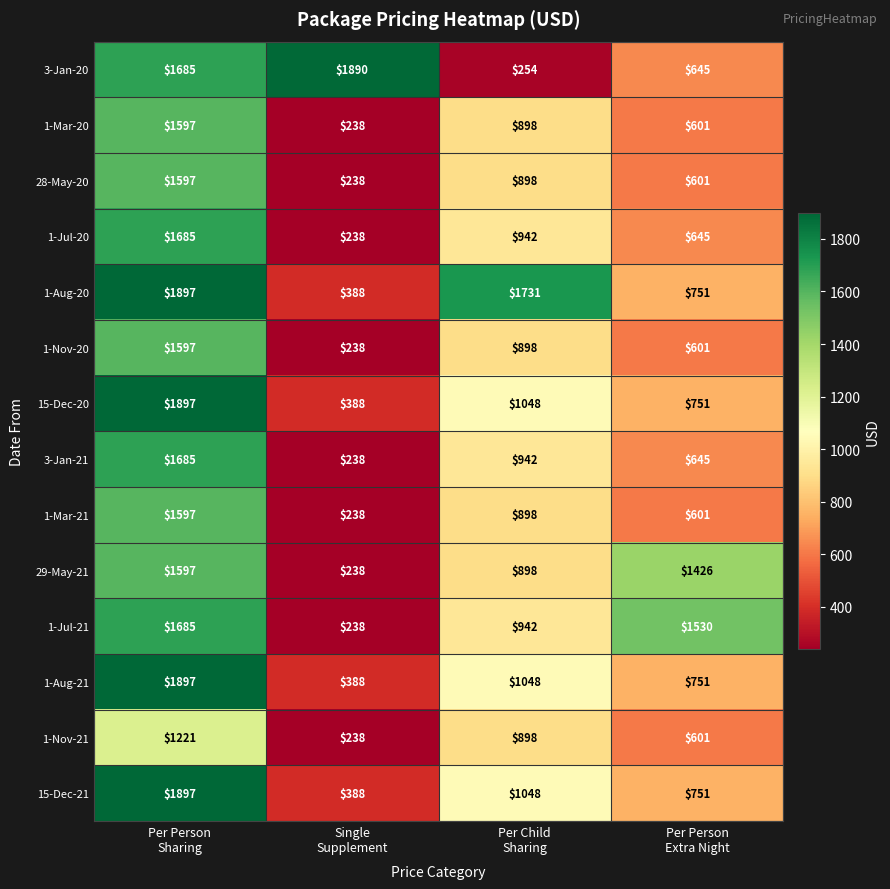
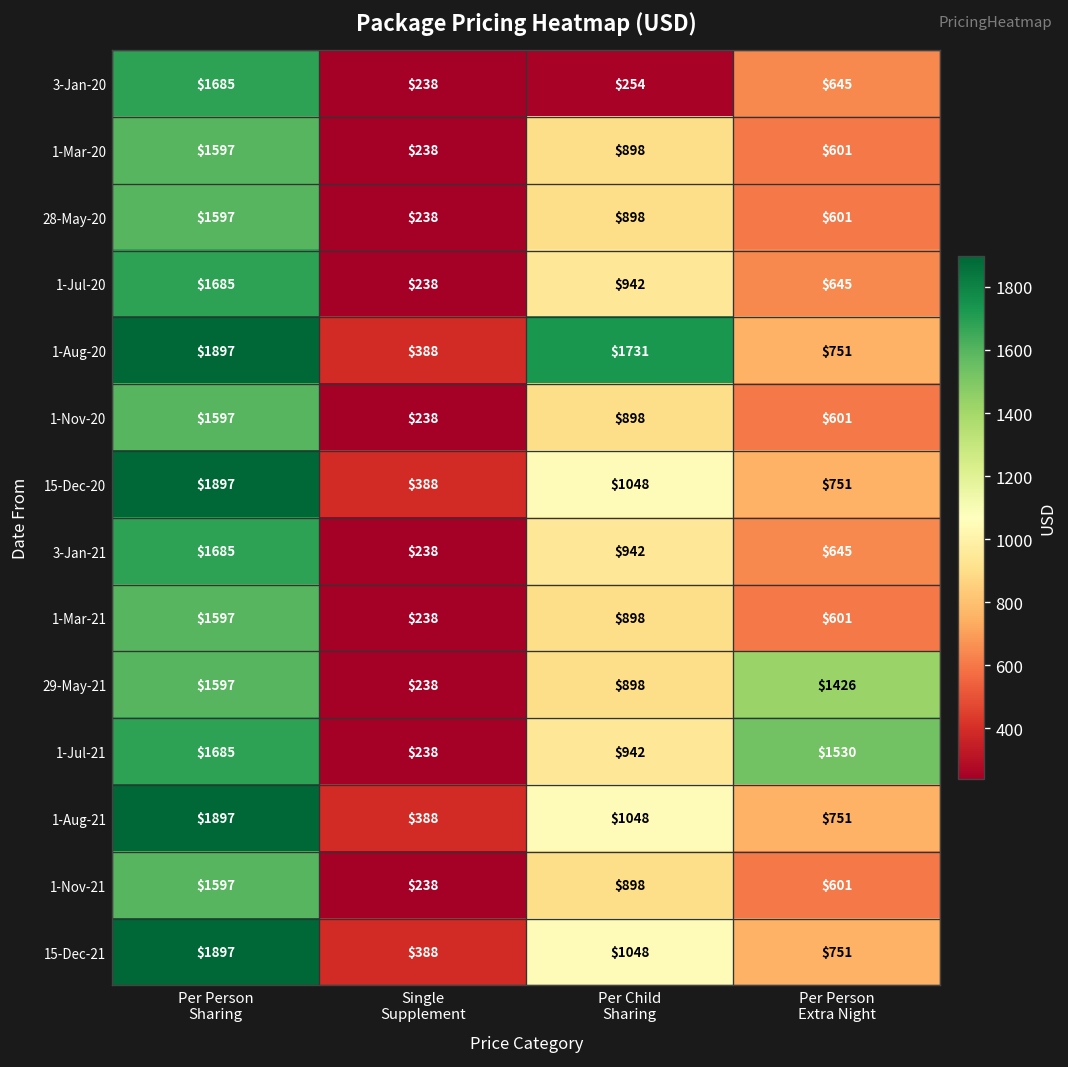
  {
    "3-Jan-20": {
      "Per Person Sharing": "$1685",
-     "Single Supplement": "$1890",
+     "Single Supplement": "$238",
      "Per Child Sharing": "$254",
      "Per Person Extra Night": "$645"
    },
    "1-Mar-20": {
      "Per Person Sharing": "$1597",
      "Single Supplement": "$238",
      "Per Child Sharing": "$898",
      "Per Person Extra Night": "$601"
    },
    "28-May-20": {
      "Per Person Sharing": "$1597",
      "Single Supplement": "$238",
      "Per Child Sharing": "$898",
      "Per Person Extra Night": "$601"
    },
    "1-Jul-20": {
      "Per Person Sharing": "$1685",
      "Single Supplement": "$238",
      "Per Child Sharing": "$942",
      "Per Person Extra Night": "$645"
    },
    "1-Aug-20": {
      "Per Person Sharing": "$1897",
      "Single Supplement": "$388",
      "Per Child Sharing": "$1731",
      "Per Person Extra Night": "$751"
    },
    "1-Nov-20": {
      "Per Person Sharing": "$1597",
      "Single Supplement": "$238",
      "Per Child Sharing": "$898",
      "Per Person Extra Night": "$601"
    },
    "15-Dec-20": {
      "Per Person Sharing": "$1897",
      "Single Supplement": "$388",
      "Per Child Sharing": "$1048",
      "Per Person Extra Night": "$751"
    },
    "3-Jan-21": {
      "Per Person Sharing": "$1685",
      "Single Supplement": "$238",
      "Per Child Sharing": "$942",
      "Per Person Extra Night": "$645"
    },
    "1-Mar-21": {
      "Per Person Sharing": "$1597",
      "Single Supplement": "$238",
      "Per Child Sharing": "$898",
      "Per Person Extra Night": "$601"
    },
    "29-May-21": {
      "Per Person Sharing": "$1597",
      "Single Supplement": "$238",
      "Per Child Sharing": "$898",
      "Per Person Extra Night": "$1426"
    },
    "1-Jul-21": {
      "Per Person Sharing": "$1685",
      "Single Supplement": "$238",
      "Per Child Sharing": "$942",
      "Per Person Extra Night": "$1530"
    },
    "1-Aug-21": {
      "Per Person Sharing": "$1897",
      "Single Supplement": "$388",
      "Per Child Sharing": "$1048",
      "Per Person Extra Night": "$751"
    },
    "1-Nov-21": {
-     "Per Person Sharing": "$1221",
+     "Per Person Sharing": "$1597",
      "Single Supplement": "$238",
      "Per Child Sharing": "$898",
      "Per Person Extra Night": "$601"
    },
    "15-Dec-21": {
      "Per Person Sharing": "$1897",
      "Single Supplement": "$388",
      "Per Child Sharing": "$1048",
      "Per Person Extra Night": "$751"
    }
  }
